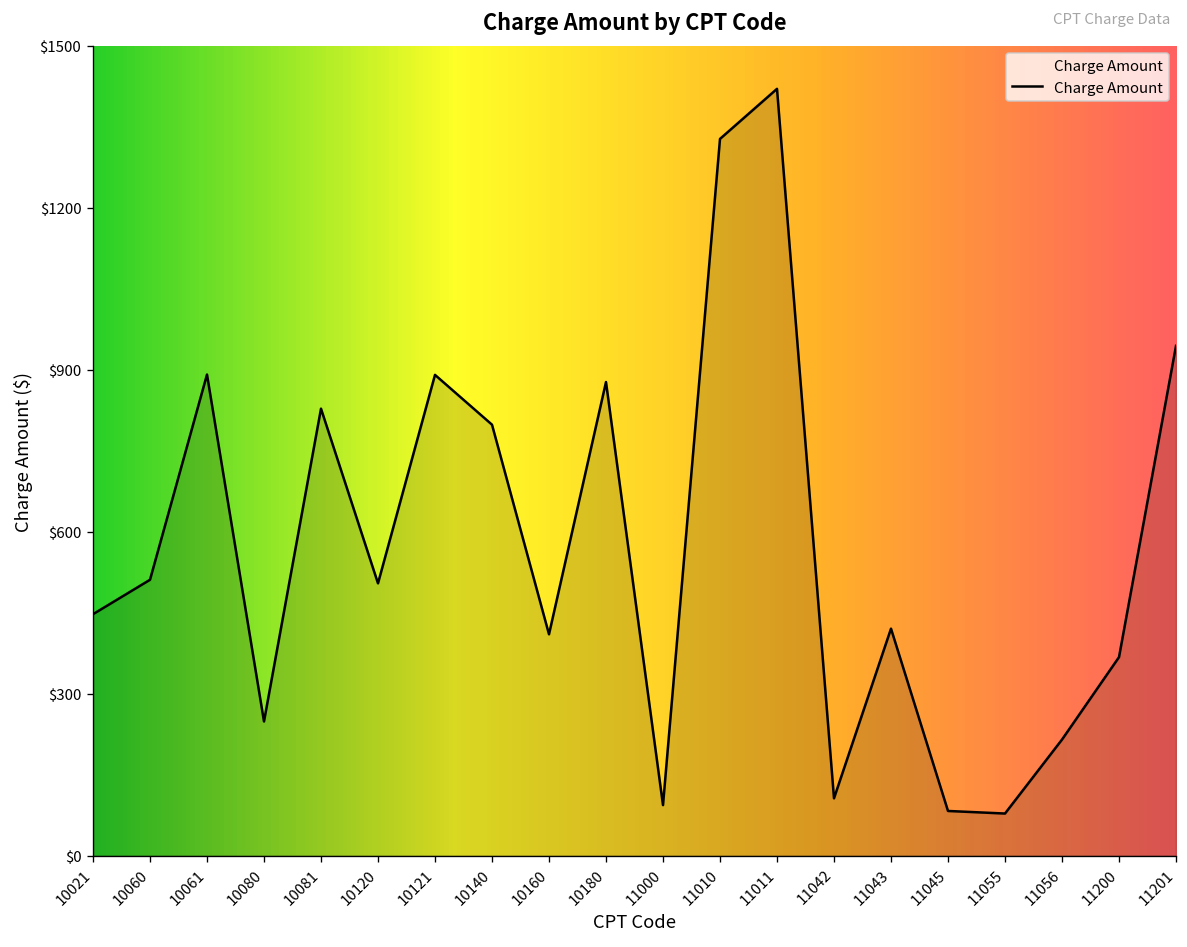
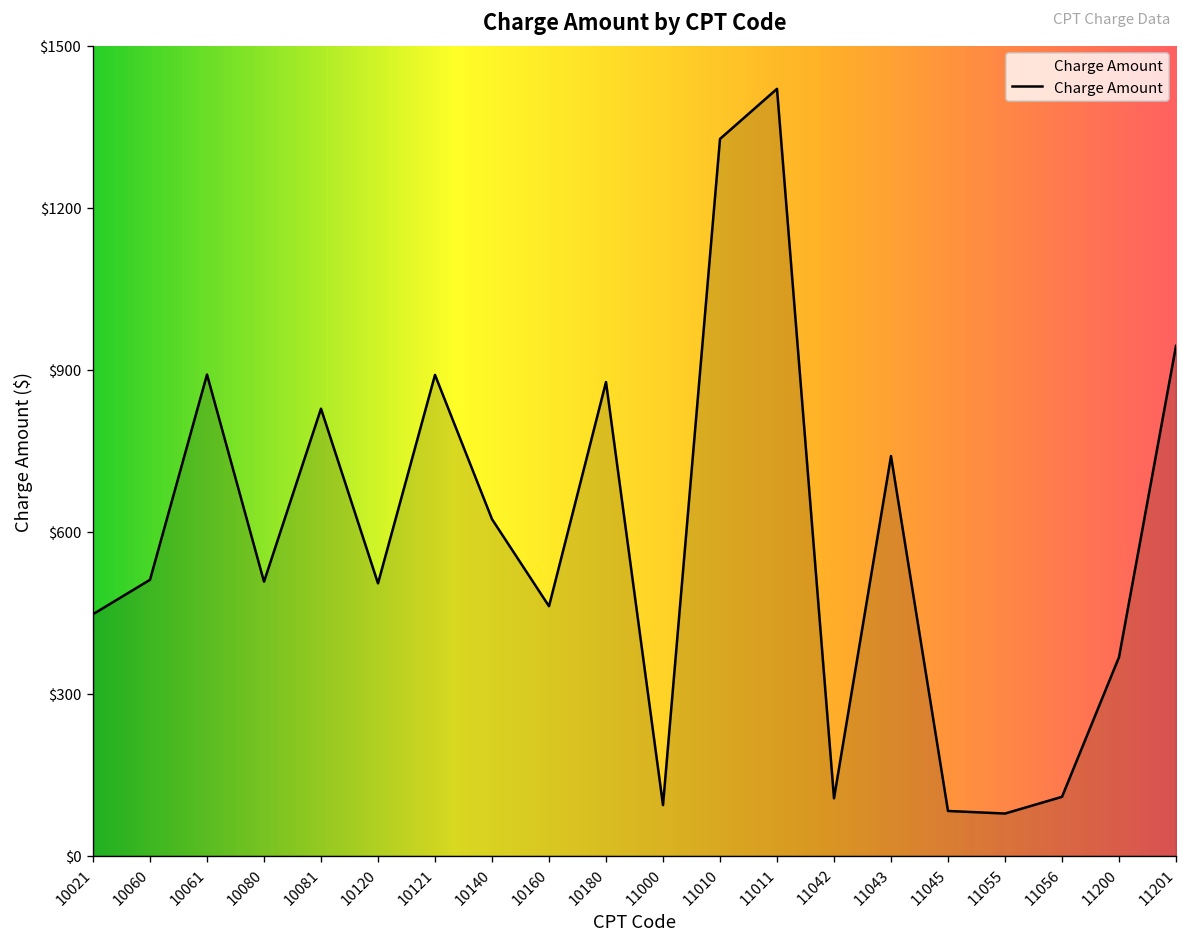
  {
    "10021": "$450",
    "10060": "$510",
    "10061": "$890",
-   "10080": "$250",
+   "10080": "$510",
    "10081": "$830",
    "10120": "$500",
    "10121": "$890",
-   "10140": "$800",
-   "10160": "$410",
+   "10140": "$620",
+   "10160": "$460",
    "10180": "$880",
    "11000": "$90",
    "11010": "$1330",
    "11011": "$1420",
    "11042": "$110",
-   "11043": "$420",
+   "11043": "$740",
    "11045": "$80",
    "11055": "$80",
-   "11056": "$210",
+   "11056": "$110",
    "11200": "$370",
    "11201": "$940"
  }
